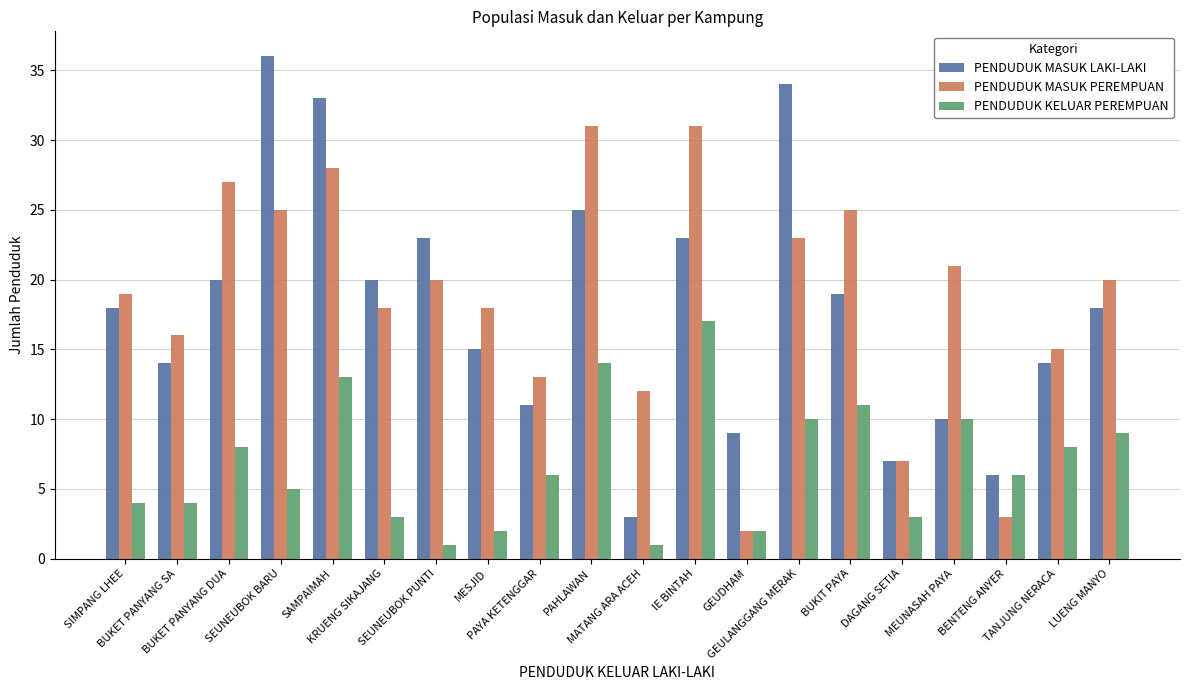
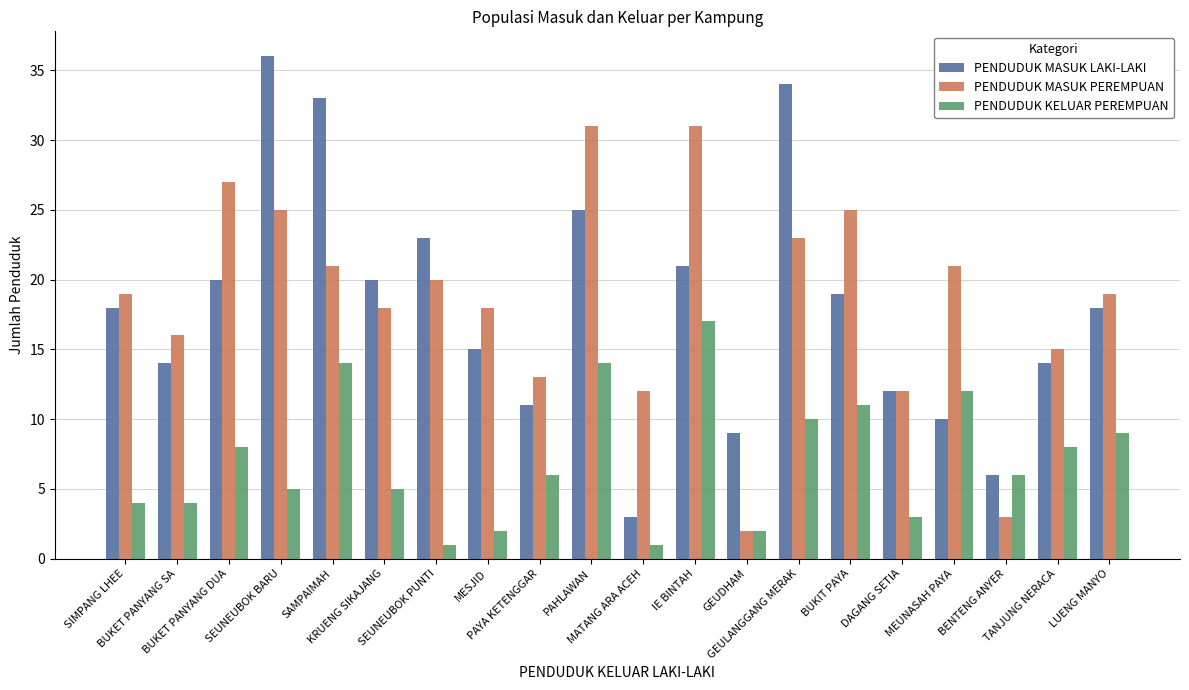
  {
    "PENDUDUK MASUK LAKI-LAKI": {
      "SIMPANG LHEE": 18,
      "BUKET PANYANG SA": 14,
      "BUKET PANYANG DUA": 20,
      "SEUNEUBOK BARU": 36,
      "SAMPAIMAH": 33,
      "KRUENG SIKAJANG": 20,
      "SEUNEUBOK PUNTI": 23,
      "MESJID": 15,
      "PAYA KETENGGAR": 11,
      "PAHLAWAN": 25,
      "MATANG ARA ACEH": 3,
-     "IE BINTAH": 23,
+     "IE BINTAH": 21,
      "GEUDHAM": 9,
      "GEULANGGANG MERAK": 34,
      "BUKIT PAYA": 19,
-     "DAGANG SETIA": 7,
+     "DAGANG SETIA": 12,
      "MEUNASAH PAYA": 10,
      "BENTENG ANYER": 6,
      "TANJUNG NERACA": 14,
      "LUENG MANYO": 18
    },
    "PENDUDUK MASUK PEREMPUAN": {
      "SIMPANG LHEE": 19,
      "BUKET PANYANG SA": 16,
      "BUKET PANYANG DUA": 27,
      "SEUNEUBOK BARU": 25,
-     "SAMPAIMAH": 28,
+     "SAMPAIMAH": 21,
      "KRUENG SIKAJANG": 18,
      "SEUNEUBOK PUNTI": 20,
      "MESJID": 18,
      "PAYA KETENGGAR": 13,
      "PAHLAWAN": 31,
      "MATANG ARA ACEH": 12,
      "IE BINTAH": 31,
      "GEUDHAM": 2,
      "GEULANGGANG MERAK": 23,
      "BUKIT PAYA": 25,
-     "DAGANG SETIA": 7,
+     "DAGANG SETIA": 12,
      "MEUNASAH PAYA": 21,
      "BENTENG ANYER": 3,
      "TANJUNG NERACA": 15,
-     "LUENG MANYO": 20
+     "LUENG MANYO": 19
    },
    "PENDUDUK KELUAR PEREMPUAN": {
      "SIMPANG LHEE": 4,
      "BUKET PANYANG SA": 4,
      "BUKET PANYANG DUA": 8,
      "SEUNEUBOK BARU": 5,
-     "SAMPAIMAH": 13,
-     "KRUENG SIKAJANG": 3,
+     "SAMPAIMAH": 14,
+     "KRUENG SIKAJANG": 5,
      "SEUNEUBOK PUNTI": 1,
      "MESJID": 2,
      "PAYA KETENGGAR": 6,
      "PAHLAWAN": 14,
      "MATANG ARA ACEH": 1,
      "IE BINTAH": 17,
      "GEUDHAM": 2,
      "GEULANGGANG MERAK": 10,
      "BUKIT PAYA": 11,
      "DAGANG SETIA": 3,
-     "MEUNASAH PAYA": 10,
+     "MEUNASAH PAYA": 12,
      "BENTENG ANYER": 6,
      "TANJUNG NERACA": 8,
      "LUENG MANYO": 9
    }
  }
